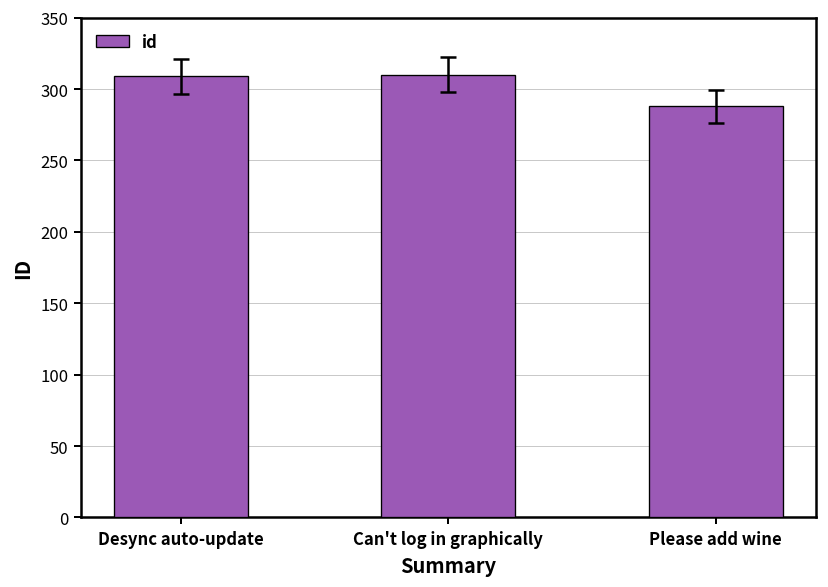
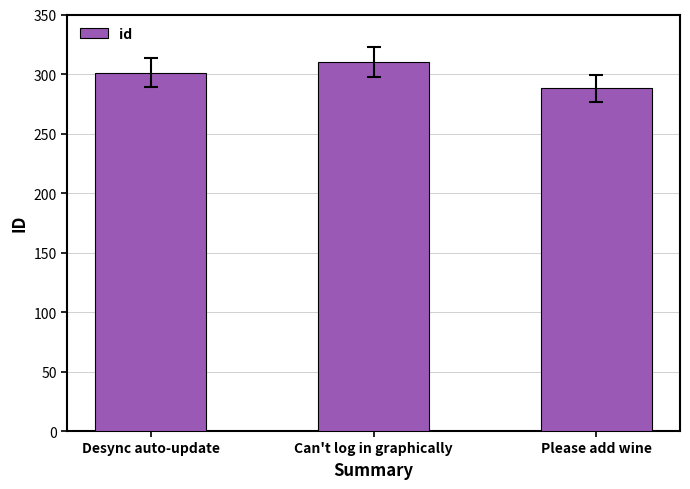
  {
    "id": {
-     "Desync auto-update": 309,
+     "Desync auto-update": 301,
      "Can't log in graphically": 310,
      "Please add wine": 288
    }
  }
